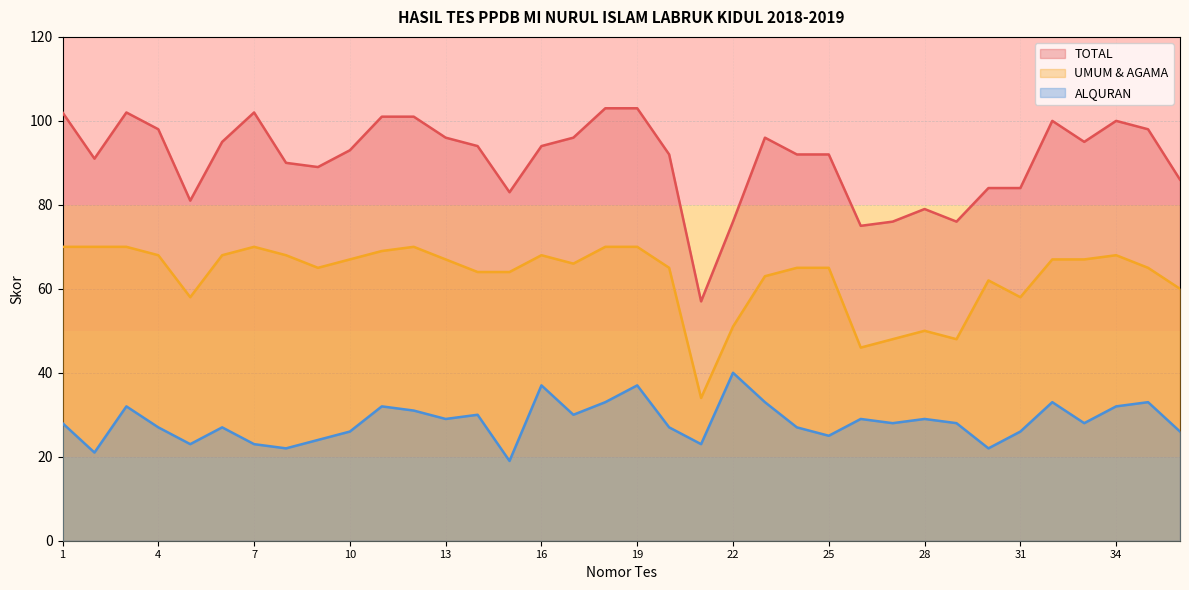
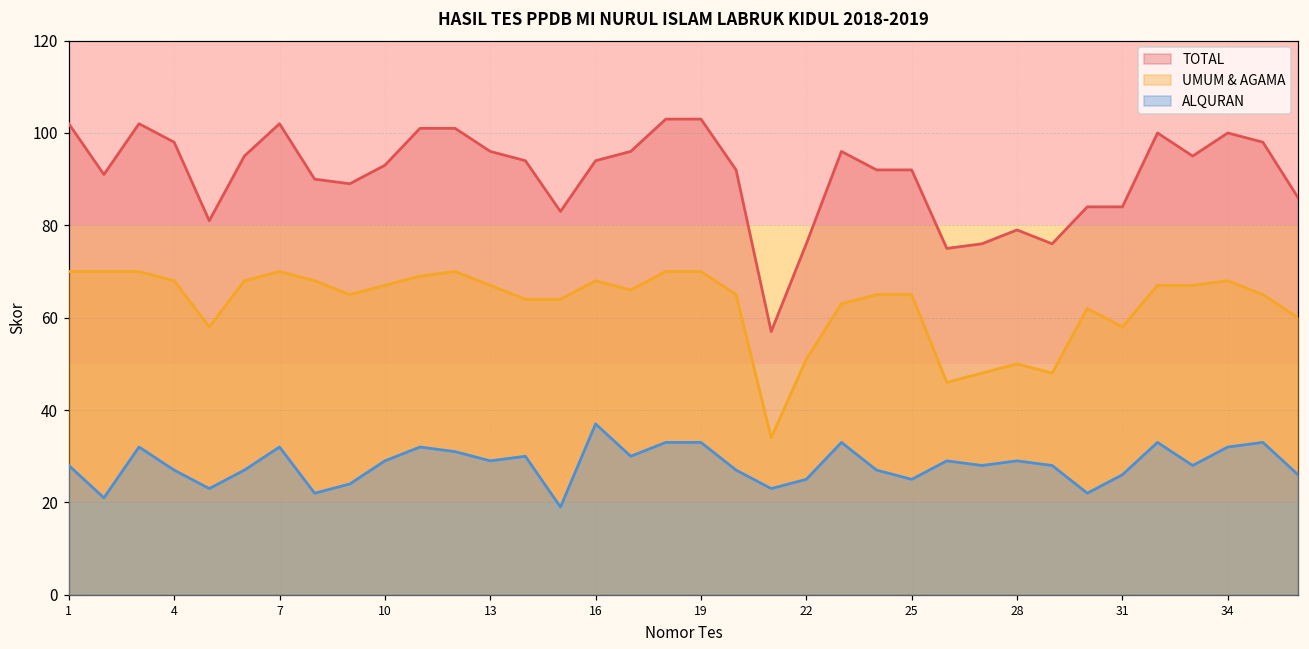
  {
    "ALQURAN": {
      "1": 28,
      "4": 27,
-     "7": 23,
-     "10": 26,
+     "7": 32,
+     "10": 29,
      "13": 29,
      "16": 37,
-     "19": 37,
-     "22": 40,
+     "19": 33,
+     "22": 25,
      "25": 25,
      "28": 29,
      "31": 26,
      "34": 32
    }
  }
